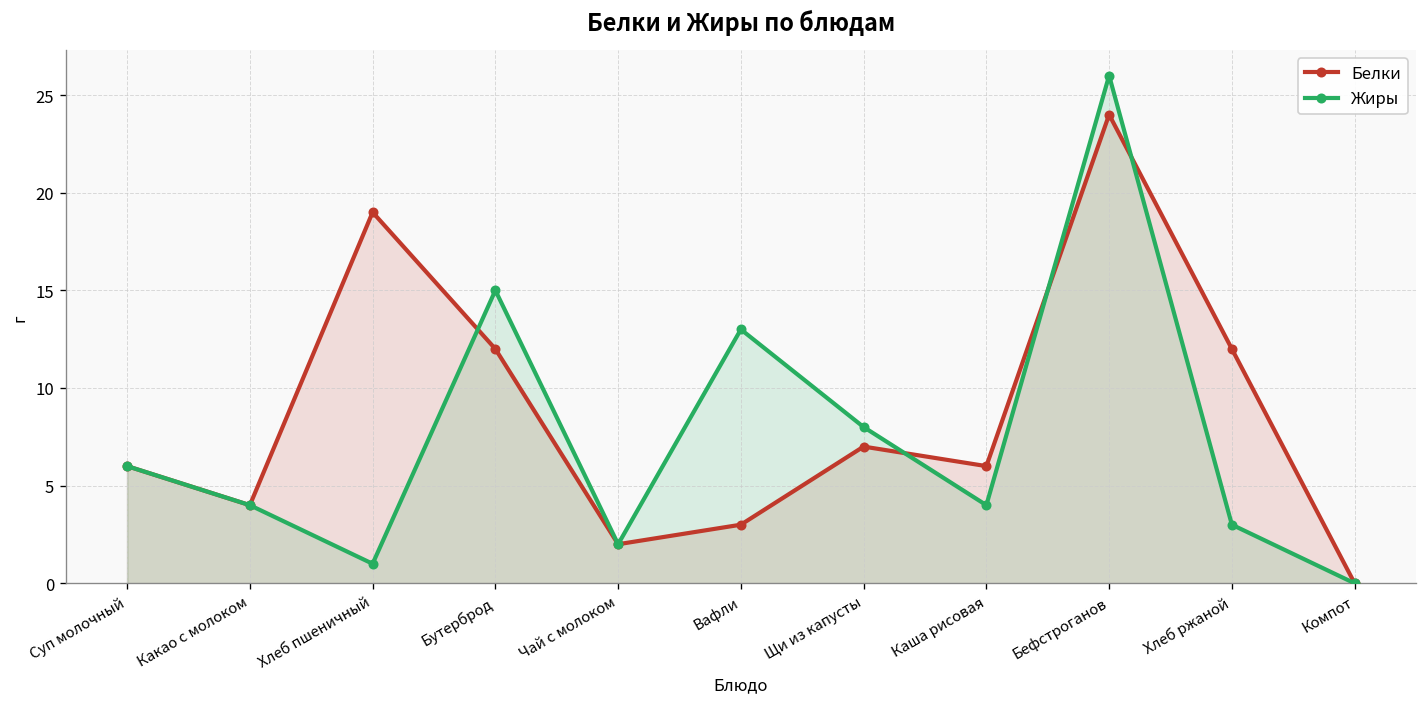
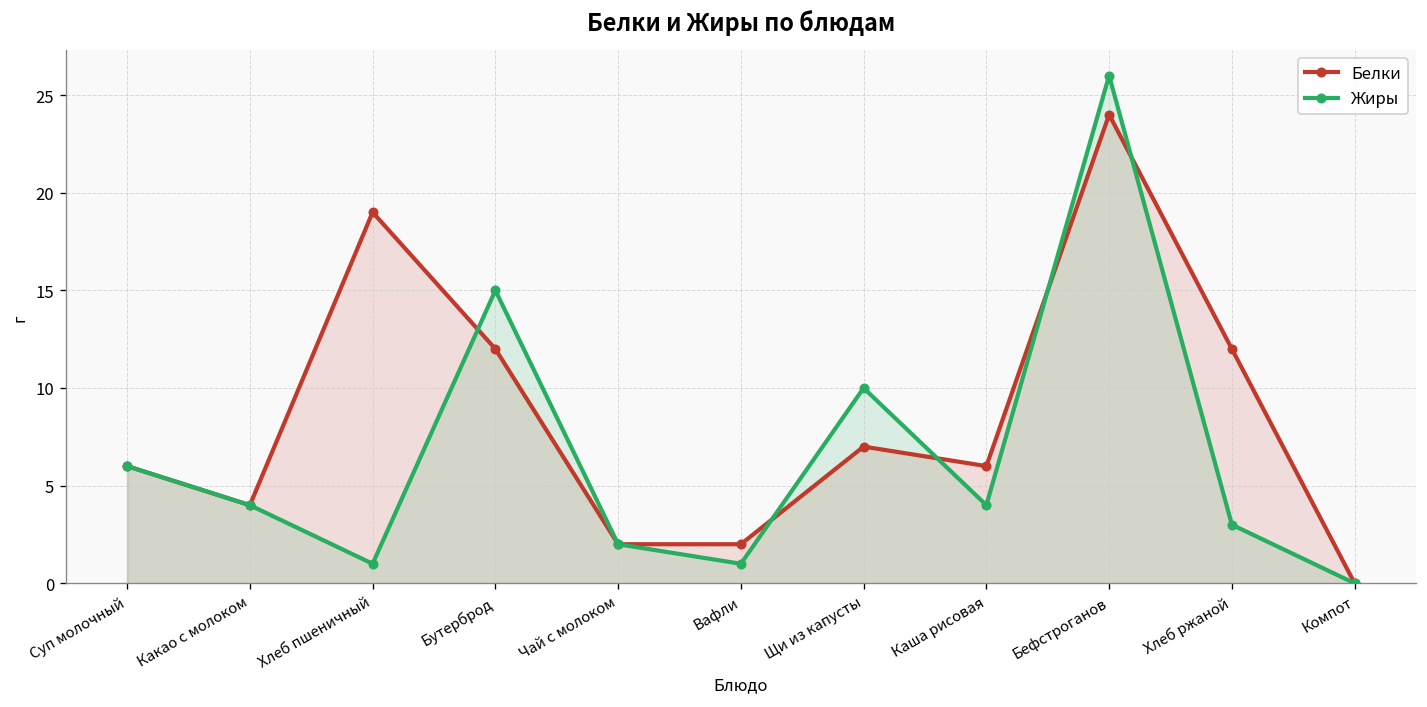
  {
    "Белки": {
      "Хлеб пшеничный": 19,
      "Бутерброд": 12,
-     "Вафли": 3,
+     "Вафли": 2,
      "Щи из капусты": 7,
      "Каша рисовая": 6,
      "Бефстроганов": 24,
      "Хлеб ржаной": 12
    },
    "Жиры": {
      "Хлеб пшеничный": 1,
      "Бутерброд": 15,
-     "Вафли": 13,
-     "Щи из капусты": 8,
+     "Вафли": 1,
+     "Щи из капусты": 10,
      "Каша рисовая": 4,
      "Бефстроганов": 26,
      "Хлеб ржаной": 3
    }
  }
